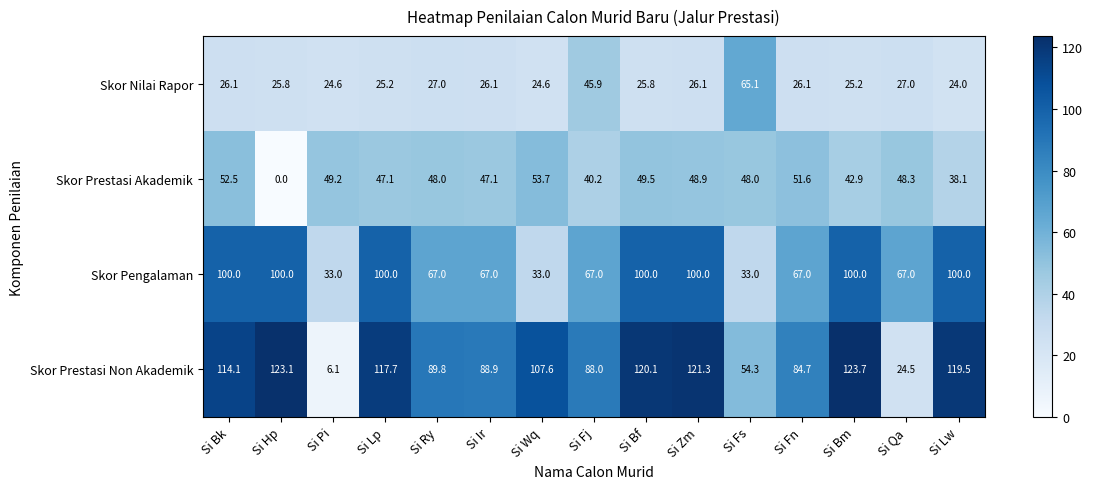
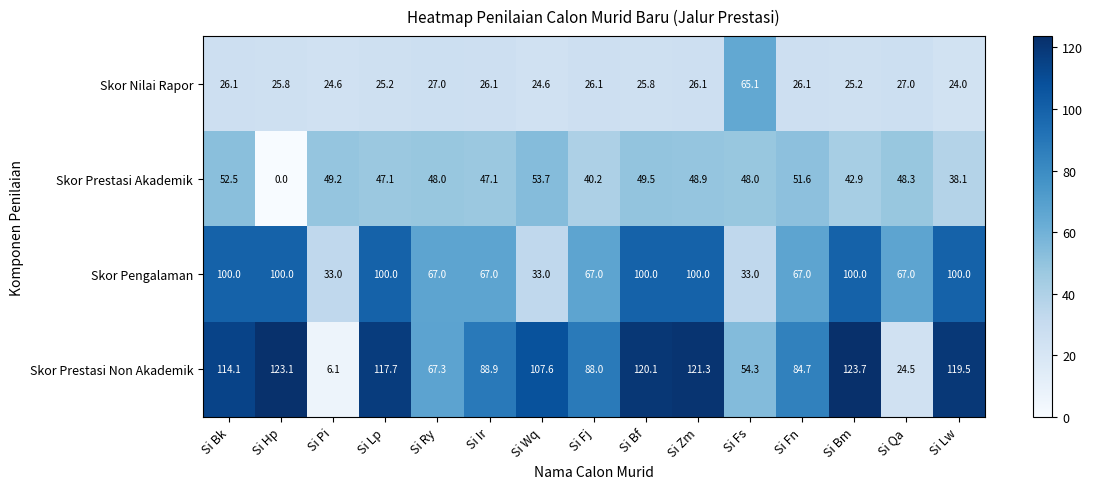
  {
    "Skor Nilai Rapor": {
      "Si Bk": 26.1,
      "Si Hp": 25.8,
      "Si Pi": 24.6,
      "Si Lp": 25.2,
      "Si Ry": 27.0,
      "Si Ir": 26.1,
      "Si Wq": 24.6,
-     "Si Fj": 45.9,
+     "Si Fj": 26.1,
      "Si Bf": 25.8,
      "Si Zm": 26.1,
      "Si Fs": 65.1,
      "Si Fn": 26.1,
      "Si Bm": 25.2,
      "Si Qa": 27.0,
      "Si Lw": 24.0
    },
    "Skor Prestasi Akademik": {
      "Si Bk": 52.5,
      "Si Hp": 0.0,
      "Si Pi": 49.2,
      "Si Lp": 47.1,
      "Si Ry": 48.0,
      "Si Ir": 47.1,
      "Si Wq": 53.7,
      "Si Fj": 40.2,
      "Si Bf": 49.5,
      "Si Zm": 48.9,
      "Si Fs": 48.0,
      "Si Fn": 51.6,
      "Si Bm": 42.9,
      "Si Qa": 48.3,
      "Si Lw": 38.1
    },
    "Skor Pengalaman": {
      "Si Bk": 100.0,
      "Si Hp": 100.0,
      "Si Pi": 33.0,
      "Si Lp": 100.0,
      "Si Ry": 67.0,
      "Si Ir": 67.0,
      "Si Wq": 33.0,
      "Si Fj": 67.0,
      "Si Bf": 100.0,
      "Si Zm": 100.0,
      "Si Fs": 33.0,
      "Si Fn": 67.0,
      "Si Bm": 100.0,
      "Si Qa": 67.0,
      "Si Lw": 100.0
    },
    "Skor Prestasi Non Akademik": {
      "Si Bk": 114.1,
      "Si Hp": 123.1,
      "Si Pi": 6.1,
      "Si Lp": 117.7,
-     "Si Ry": 89.8,
+     "Si Ry": 67.3,
      "Si Ir": 88.9,
      "Si Wq": 107.6,
      "Si Fj": 88.0,
      "Si Bf": 120.1,
      "Si Zm": 121.3,
      "Si Fs": 54.3,
      "Si Fn": 84.7,
      "Si Bm": 123.7,
      "Si Qa": 24.5,
      "Si Lw": 119.5
    }
  }
